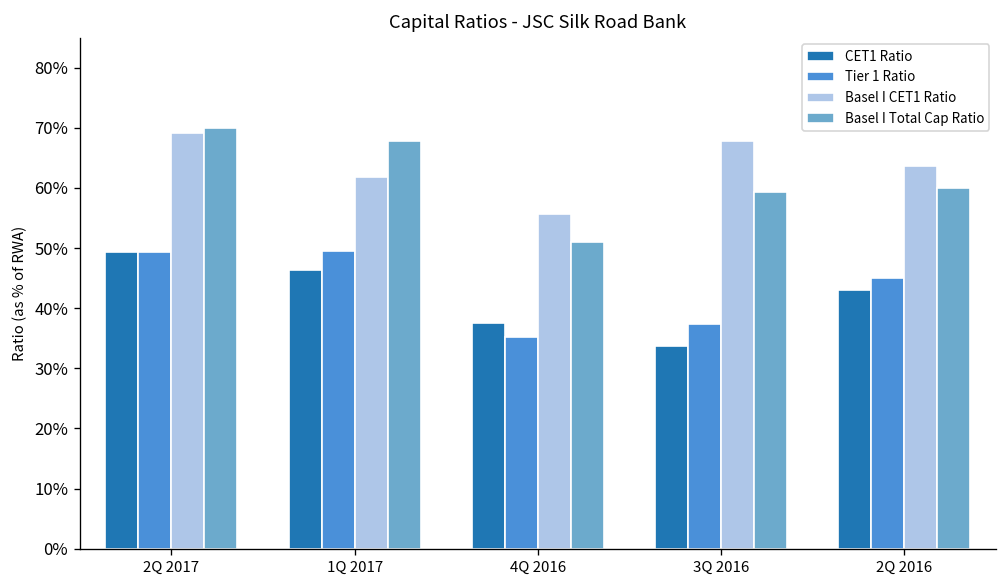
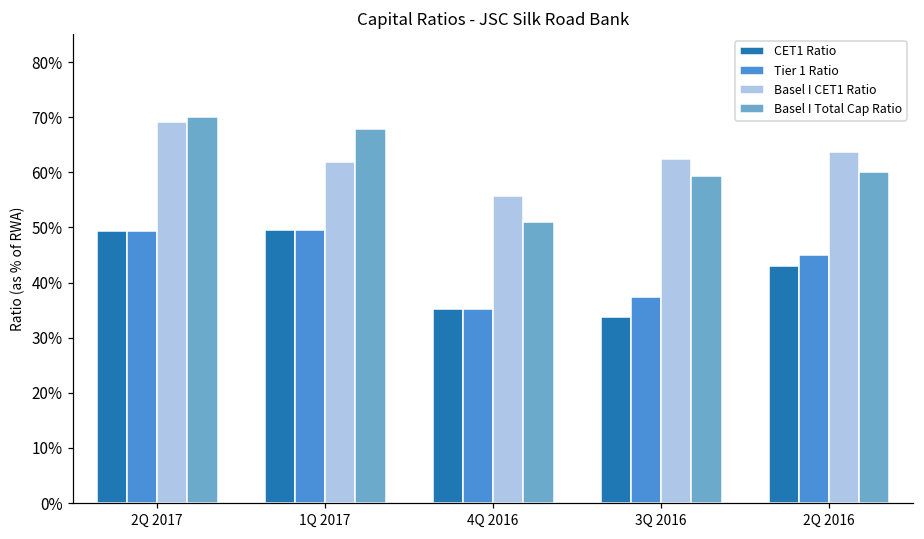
  {
    "CET1 Ratio": {
      "2Q 2017": "49%",
-     "1Q 2017": "46%",
-     "4Q 2016": "37%",
+     "1Q 2017": "50%",
+     "4Q 2016": "35%",
      "3Q 2016": "34%",
      "2Q 2016": "43%"
    },
    "Basel I CET1 Ratio": {
      "2Q 2017": "69%",
      "1Q 2017": "62%",
      "4Q 2016": "56%",
-     "3Q 2016": "68%",
+     "3Q 2016": "62%",
      "2Q 2016": "64%"
    }
  }
